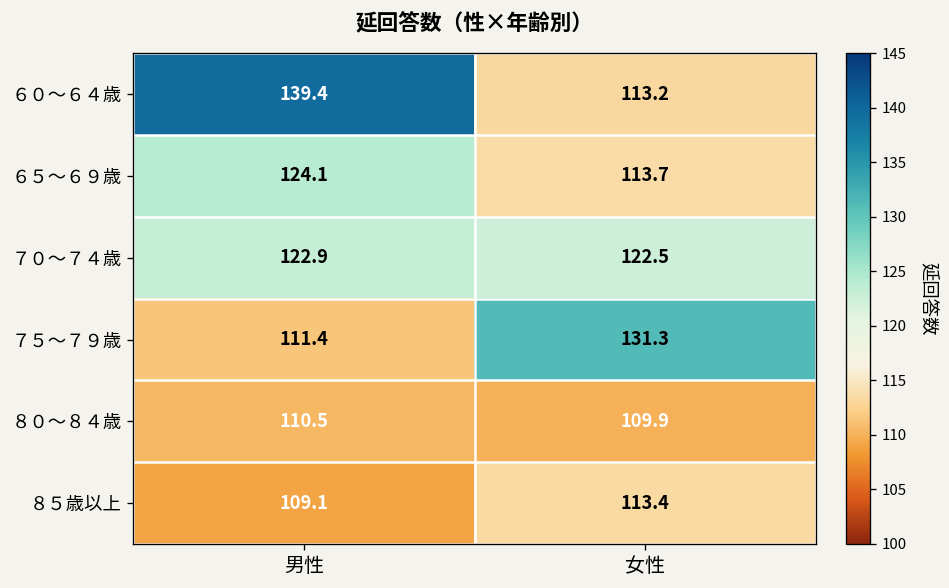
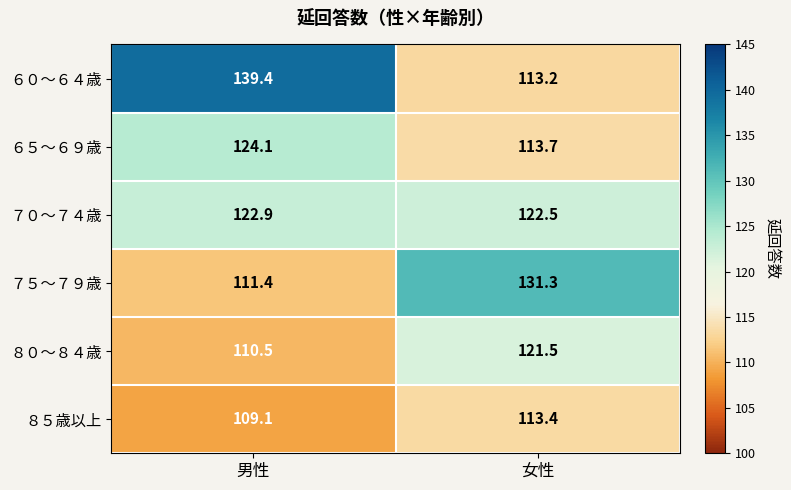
  {
    "６０～６４歳": {
      "男性": 139.4,
      "女性": 113.2
    },
    "６５～６９歳": {
      "男性": 124.1,
      "女性": 113.7
    },
    "７０～７４歳": {
      "男性": 122.9,
      "女性": 122.5
    },
    "７５～７９歳": {
      "男性": 111.4,
      "女性": 131.3
    },
    "８０～８４歳": {
      "男性": 110.5,
-     "女性": 109.9
+     "女性": 121.5
    },
    "８５歳以上": {
      "男性": 109.1,
      "女性": 113.4
    }
  }
